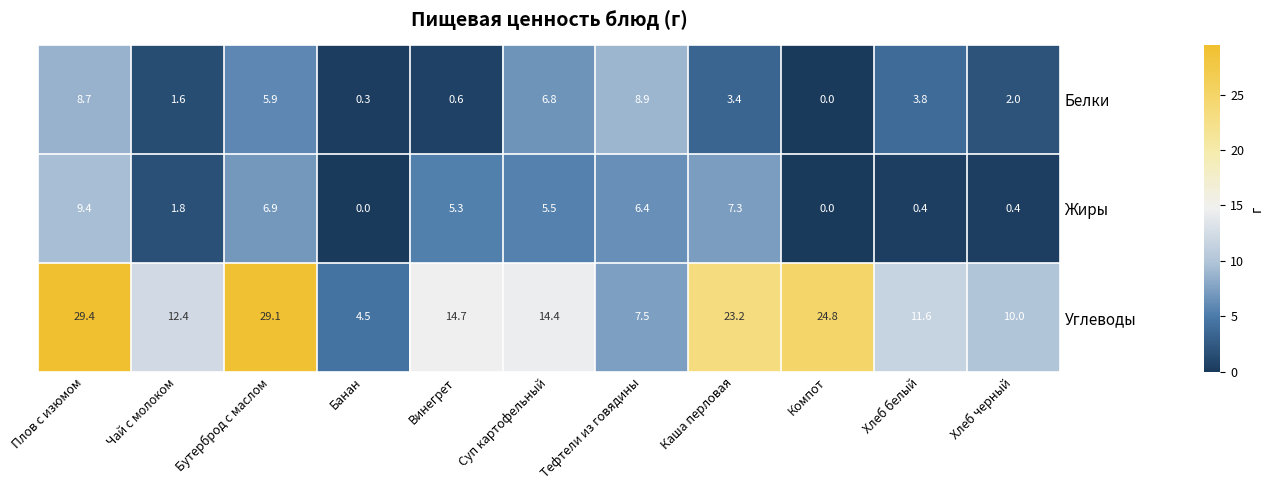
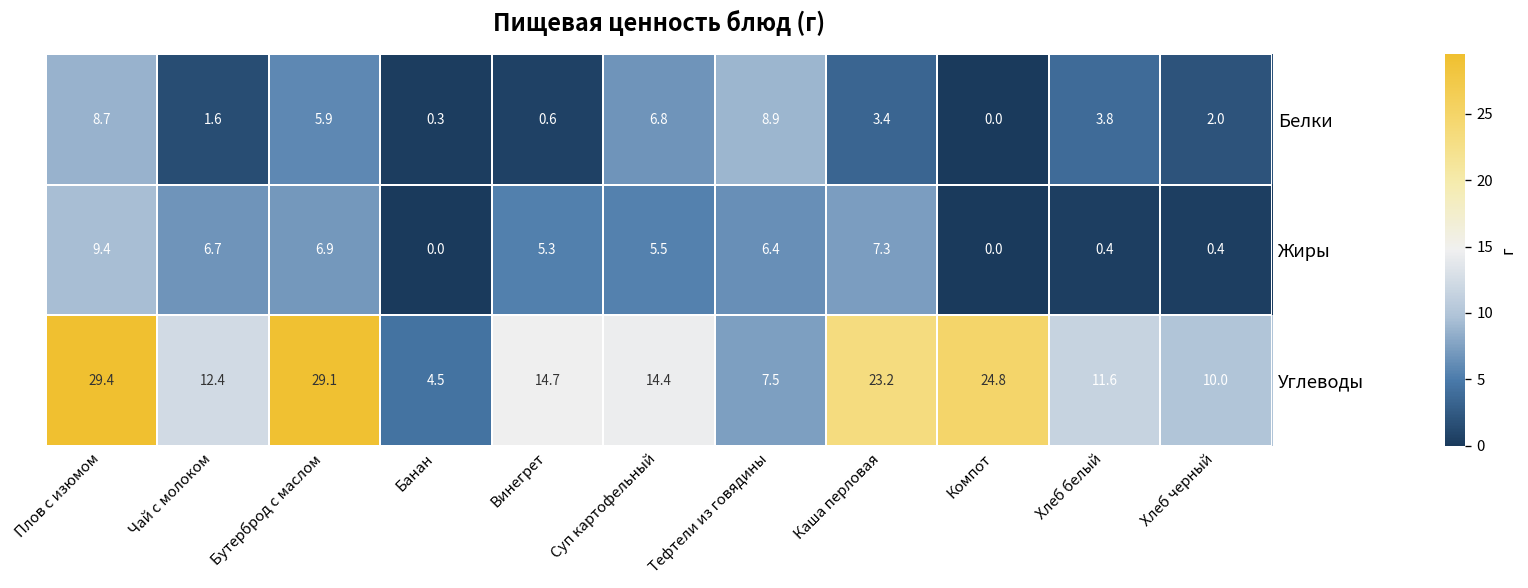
  {
    "Белки": {
      "Плов с изюмом": 8.7,
      "Чай с молоком": 1.6,
      "Бутерброд с маслом": 5.9,
      "Банан": 0.3,
      "Винегрет": 0.6,
      "Суп картофельный": 6.8,
      "Тефтели из говядины": 8.9,
      "Каша перловая": 3.4,
      "Компот": 0.0,
      "Хлеб белый": 3.8,
      "Хлеб черный": 2.0
    },
    "Жиры": {
      "Плов с изюмом": 9.4,
-     "Чай с молоком": 1.8,
+     "Чай с молоком": 6.7,
      "Бутерброд с маслом": 6.9,
      "Банан": 0.0,
      "Винегрет": 5.3,
      "Суп картофельный": 5.5,
      "Тефтели из говядины": 6.4,
      "Каша перловая": 7.3,
      "Компот": 0.0,
      "Хлеб белый": 0.4,
      "Хлеб черный": 0.4
    },
    "Углеводы": {
      "Плов с изюмом": 29.4,
      "Чай с молоком": 12.4,
      "Бутерброд с маслом": 29.1,
      "Банан": 4.5,
      "Винегрет": 14.7,
      "Суп картофельный": 14.4,
      "Тефтели из говядины": 7.5,
      "Каша перловая": 23.2,
      "Компот": 24.8,
      "Хлеб белый": 11.6,
      "Хлеб черный": 10.0
    }
  }
